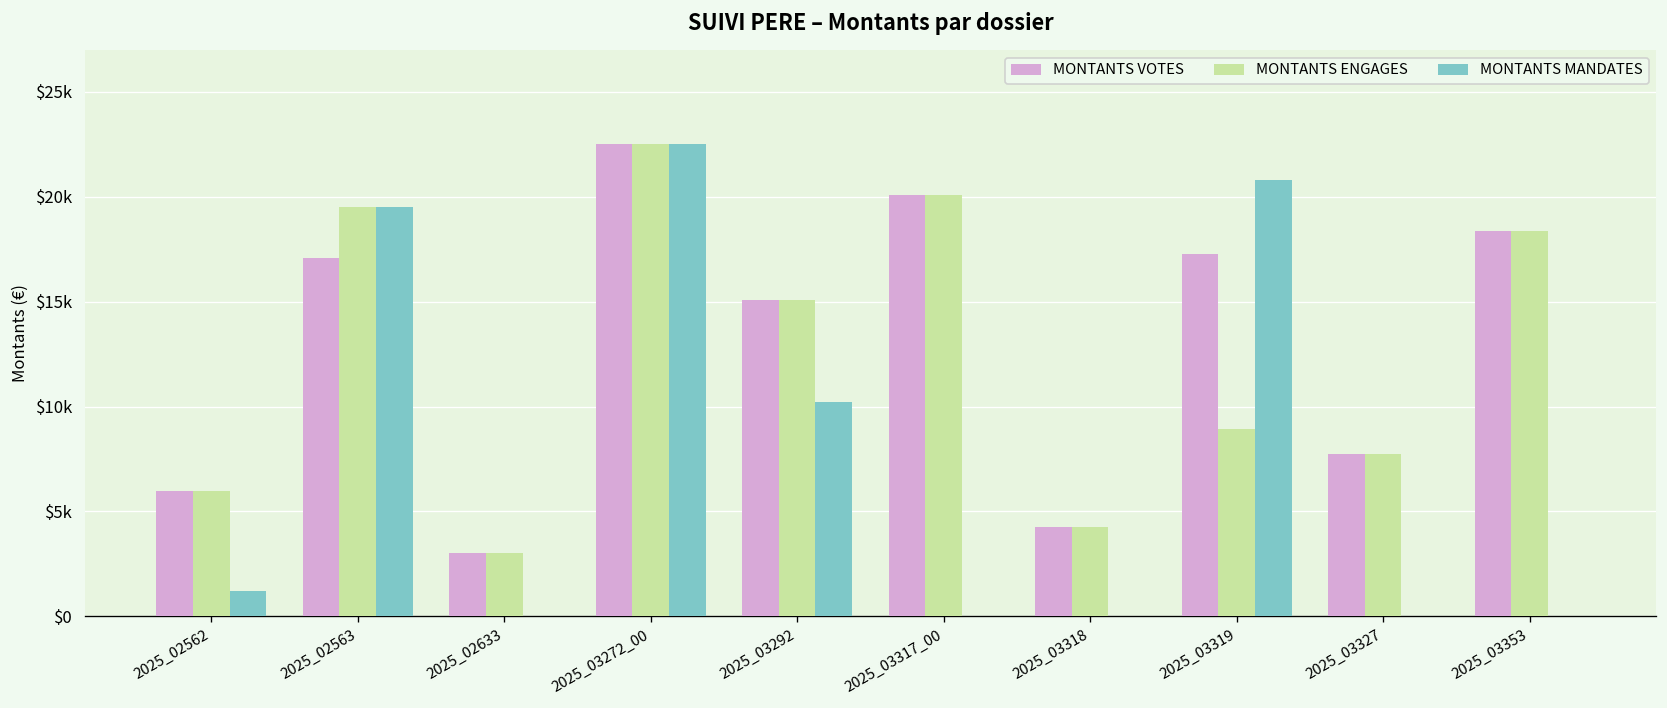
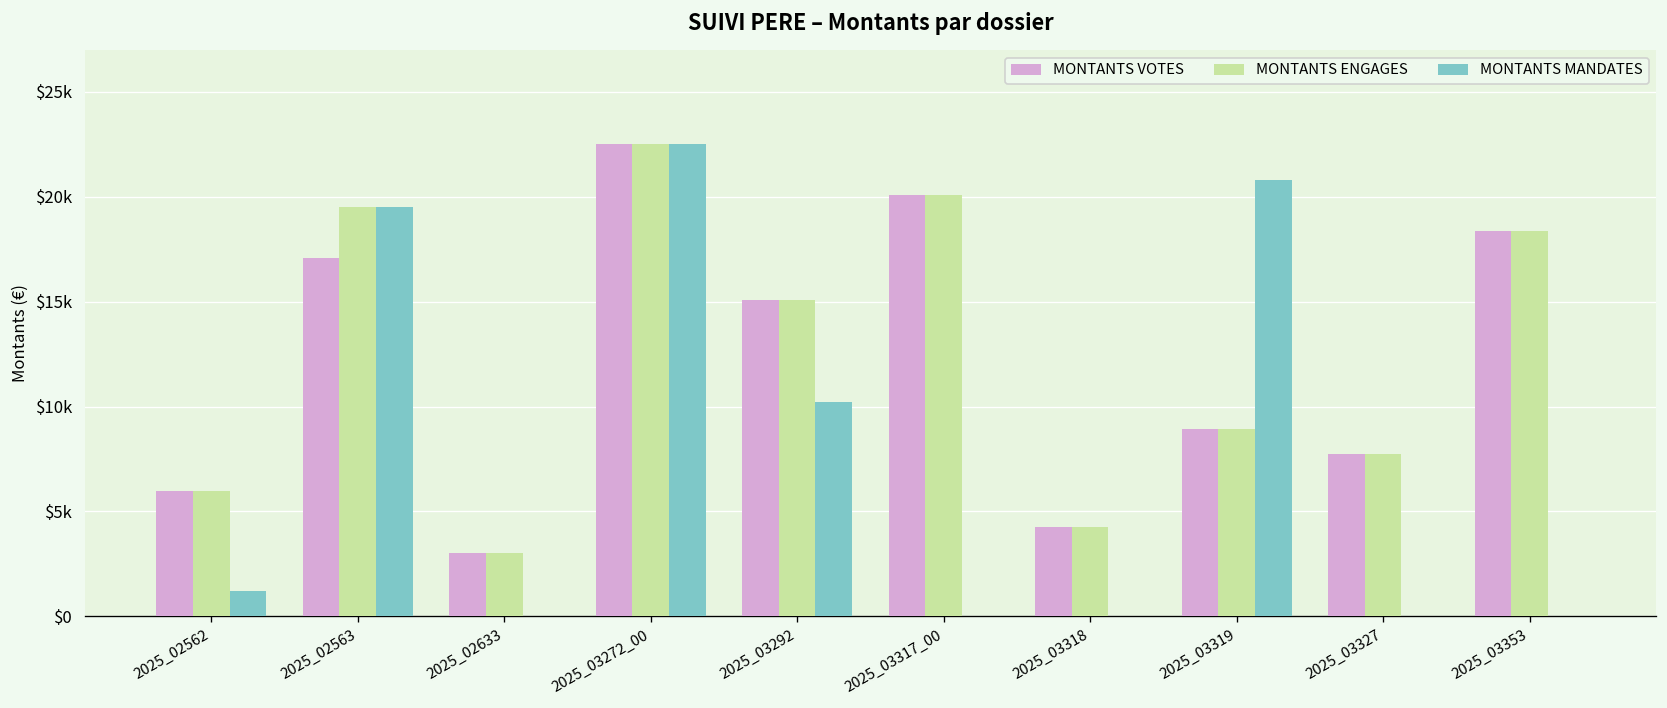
  {
    "MONTANTS VOTES": {
      "2025_02562": "$6000",
      "2025_02563": "$17100",
      "2025_02633": "$3000",
      "2025_03272_00": "$22500",
      "2025_03292": "$15100",
      "2025_03317_00": "$20100",
      "2025_03318": "$4200",
-     "2025_03319": "$17300",
+     "2025_03319": "$8900",
      "2025_03327": "$7700",
      "2025_03353": "$18400"
    },
    "MONTANTS ENGAGES": {
      "2025_02562": "$6000",
      "2025_02563": "$19500",
      "2025_02633": "$3000",
      "2025_03272_00": "$22500",
      "2025_03292": "$15100",
      "2025_03317_00": "$20100",
      "2025_03318": "$4200",
      "2025_03319": "$8900",
      "2025_03327": "$7700",
      "2025_03353": "$18400"
    },
    "MONTANTS MANDATES": {
      "2025_02562": "$1200",
      "2025_02563": "$19500",
      "2025_02633": "$0",
      "2025_03272_00": "$22500",
      "2025_03292": "$10200",
      "2025_03317_00": "$0",
      "2025_03318": "$0",
      "2025_03319": "$20800",
      "2025_03327": "$0",
      "2025_03353": "$0"
    }
  }
